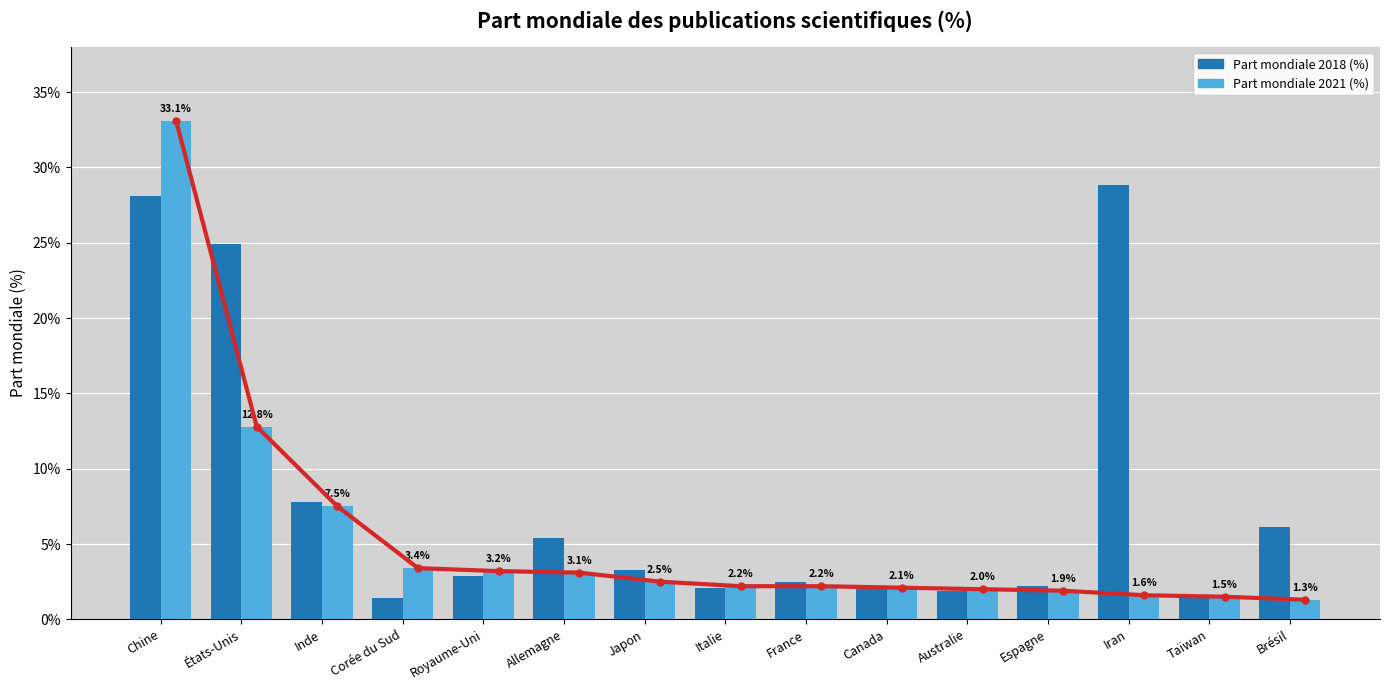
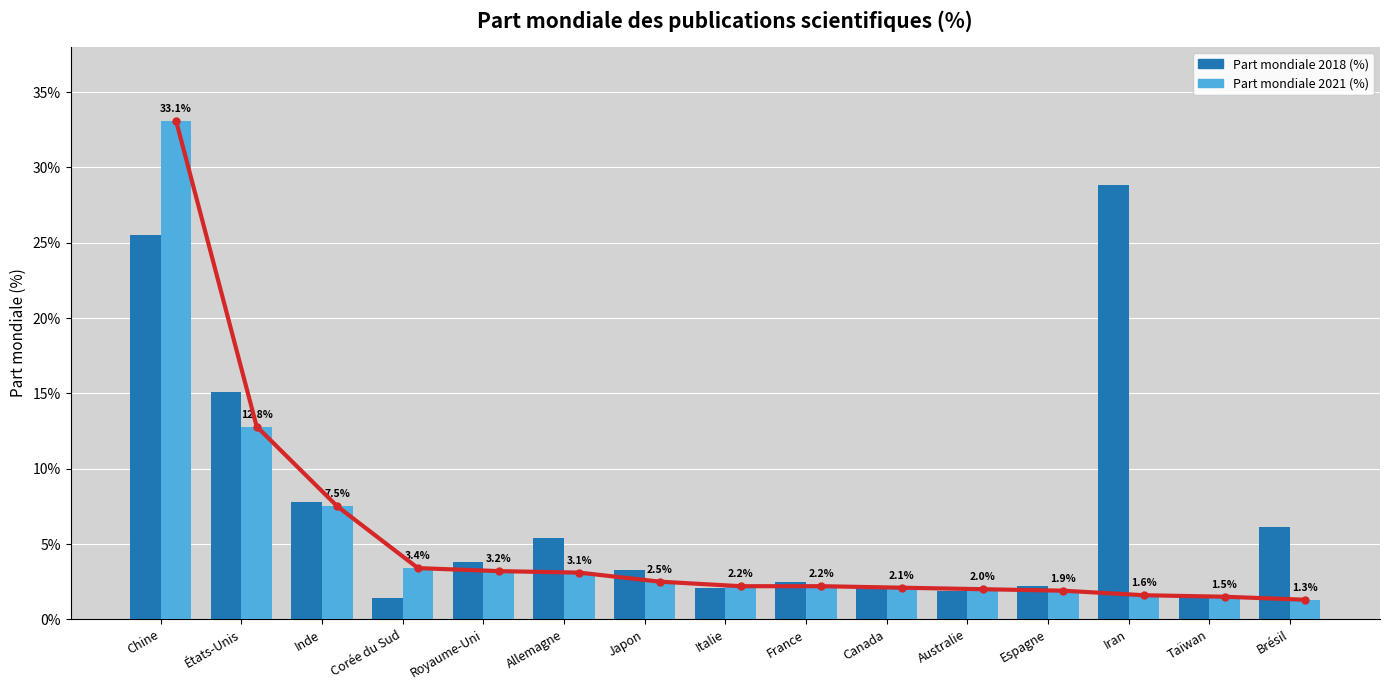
  {
    "Part mondiale 2018 (%)": {
-     "Chine": "28.1%",
-     "États-Unis": "24.9%",
+     "Chine": "25.5%",
+     "États-Unis": "15.1%",
      "Inde": "7.8%",
      "Corée du Sud": "1.4%",
-     "Royaume-Uni": "2.9%",
+     "Royaume-Uni": "3.8%",
      "Allemagne": "5.4%",
      "Japon": "3.3%",
      "Italie": "2.1%",
      "France": "2.5%",
      "Australie": "1.9%",
      "Espagne": "2.2%",
      "Iran": "28.8%",
      "Brésil": "6.1%"
    },
    "Part mondiale 2021 (%)": {
      "Chine": "33.1%",
      "États-Unis": "12.8%",
      "Inde": "7.5%",
      "Corée du Sud": "3.4%",
      "Royaume-Uni": "3.2%",
      "Allemagne": "3.1%",
      "Japon": "2.5%",
      "Italie": "2.2%",
      "France": "2.2%",
      "Canada": "2.1%",
      "Australie": "2.0%",
      "Espagne": "1.9%",
      "Iran": "1.6%",
      "Taïwan": "1.5%",
      "Brésil": "1.3%"
    }
  }
